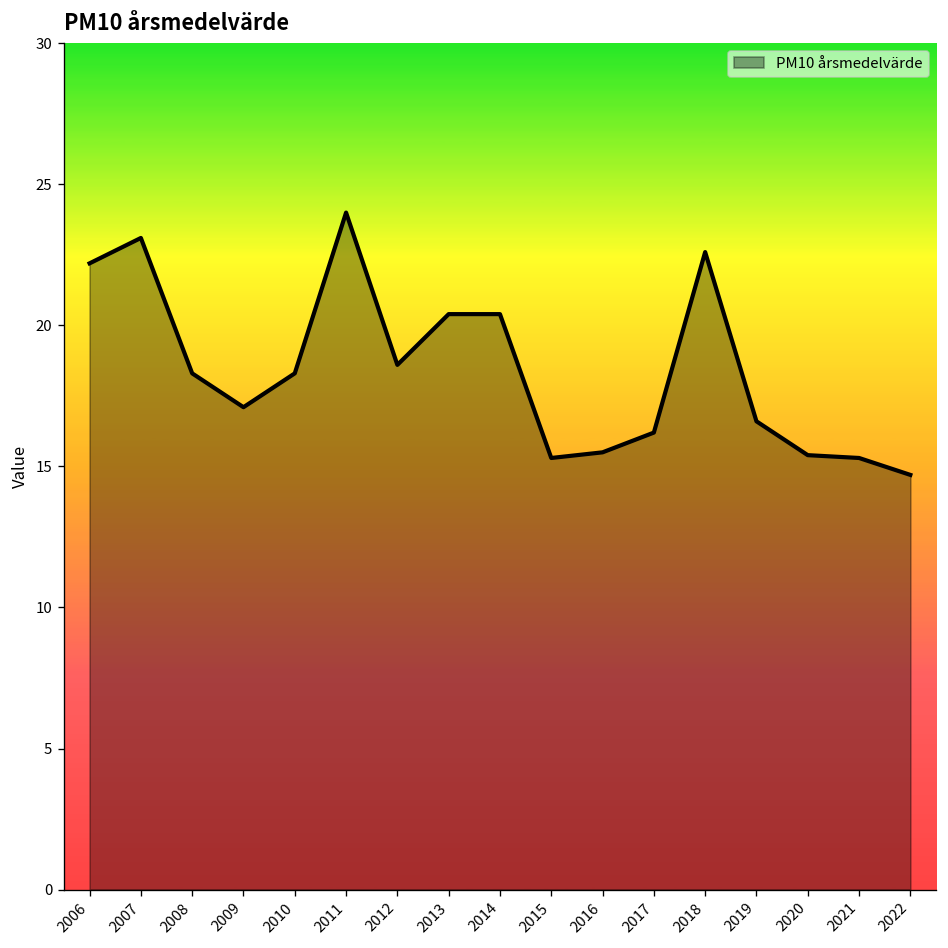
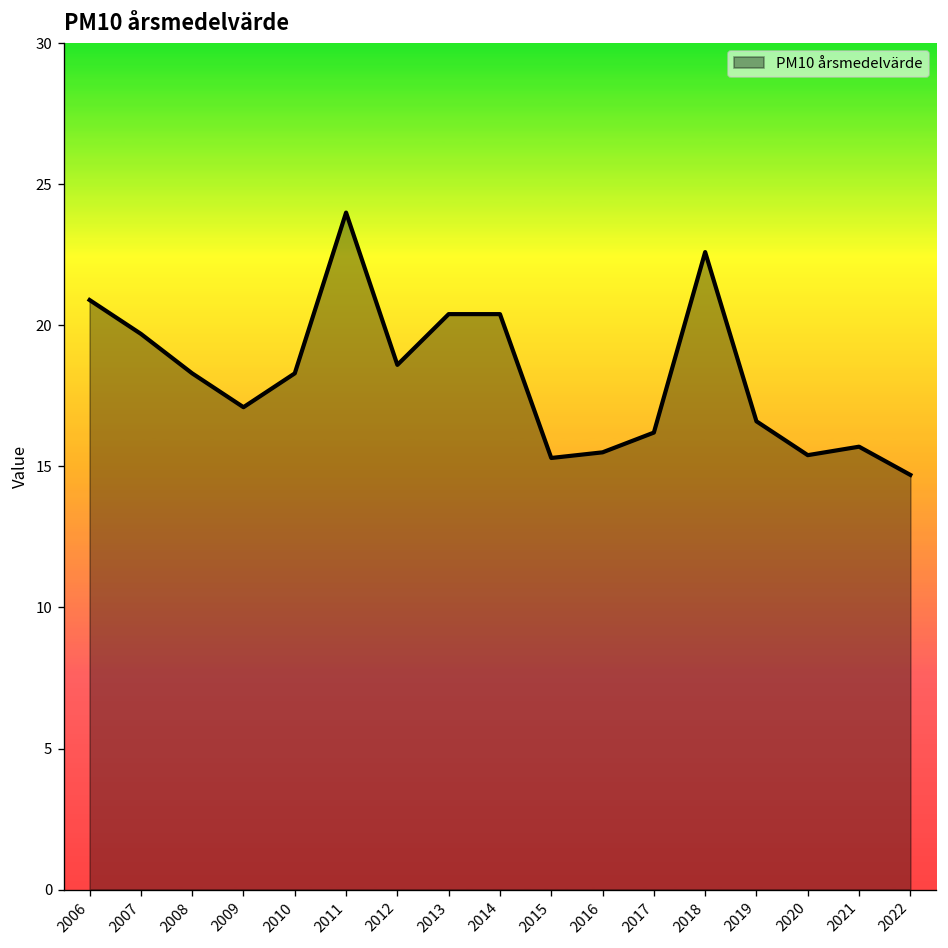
  {
-   "2006": 22.2,
-   "2007": 23.1,
+   "2006": 20.9,
+   "2007": 19.7,
    "2008": 18.3,
    "2009": 17.1,
    "2010": 18.3,
    "2011": 24.0,
    "2012": 18.6,
    "2013": 20.4,
    "2014": 20.4,
    "2015": 15.3,
    "2016": 15.5,
    "2017": 16.2,
    "2018": 22.6,
    "2019": 16.6,
    "2020": 15.4,
-   "2021": 15.3,
+   "2021": 15.7,
    "2022": 14.7
  }
